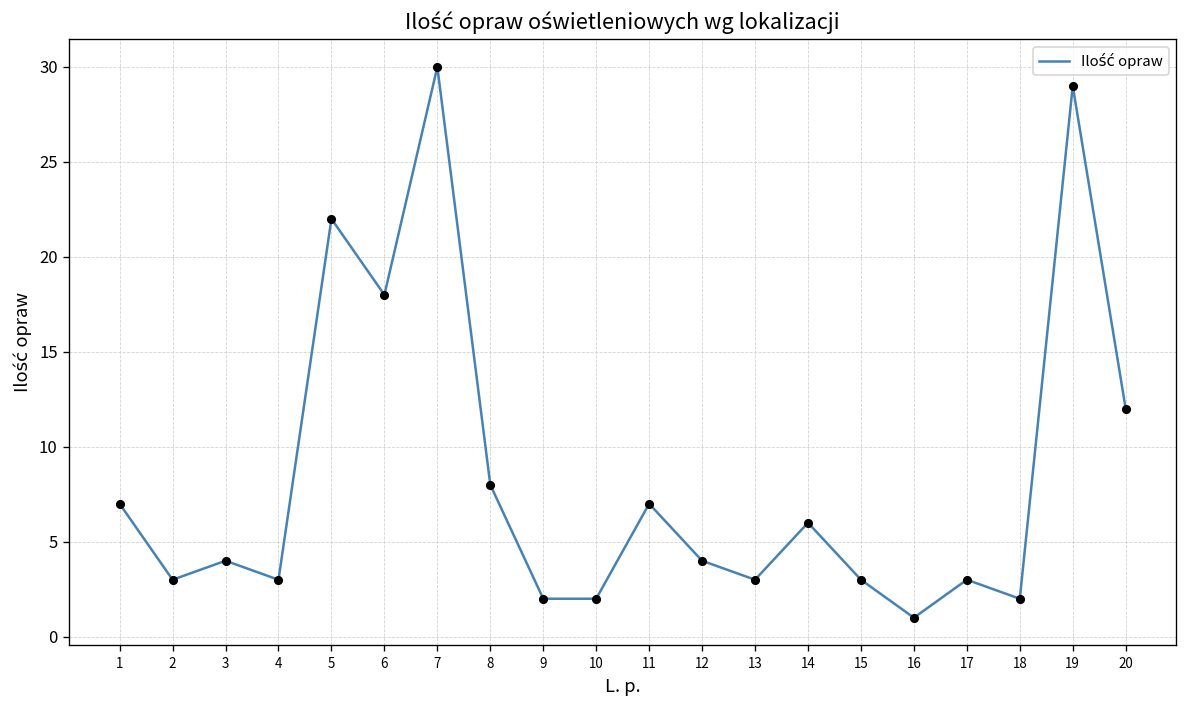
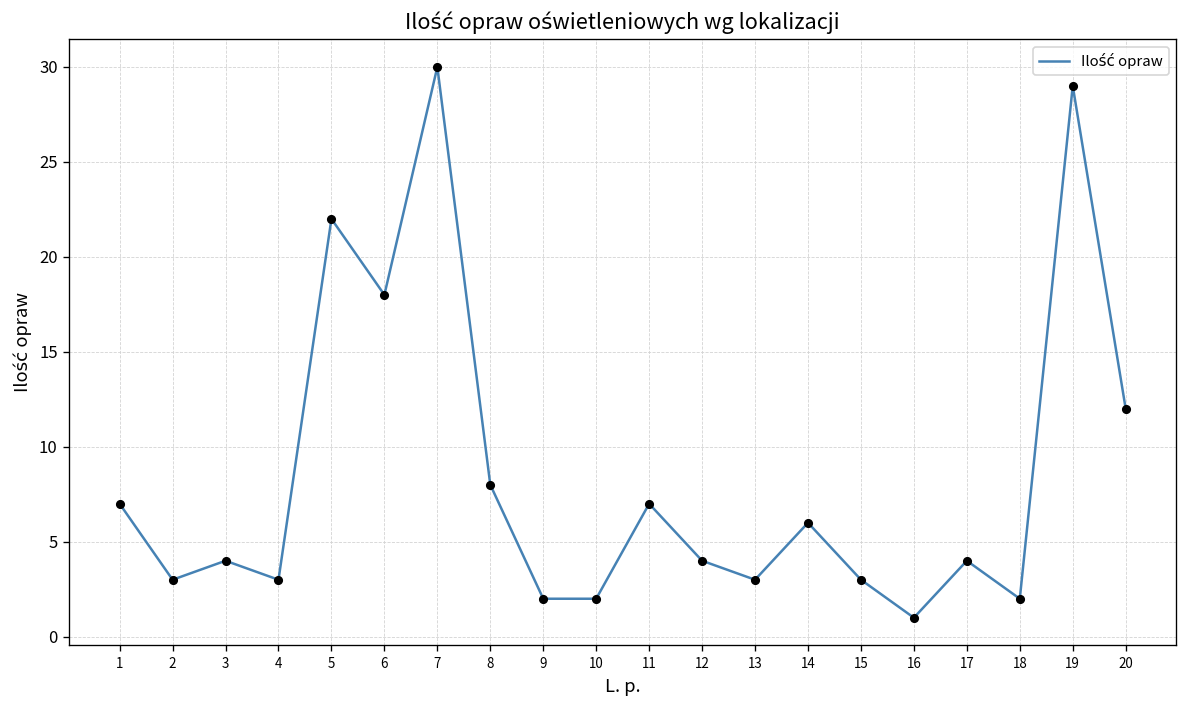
  {
    "1": 7,
    "2": 3,
    "3": 4,
    "4": 3,
    "5": 22,
    "6": 18,
    "7": 30,
    "8": 8,
    "9": 2,
    "10": 2,
    "11": 7,
    "12": 4,
    "13": 3,
    "14": 6,
    "15": 3,
    "16": 1,
-   "17": 3,
+   "17": 4,
    "18": 2,
    "19": 29,
    "20": 12
  }
